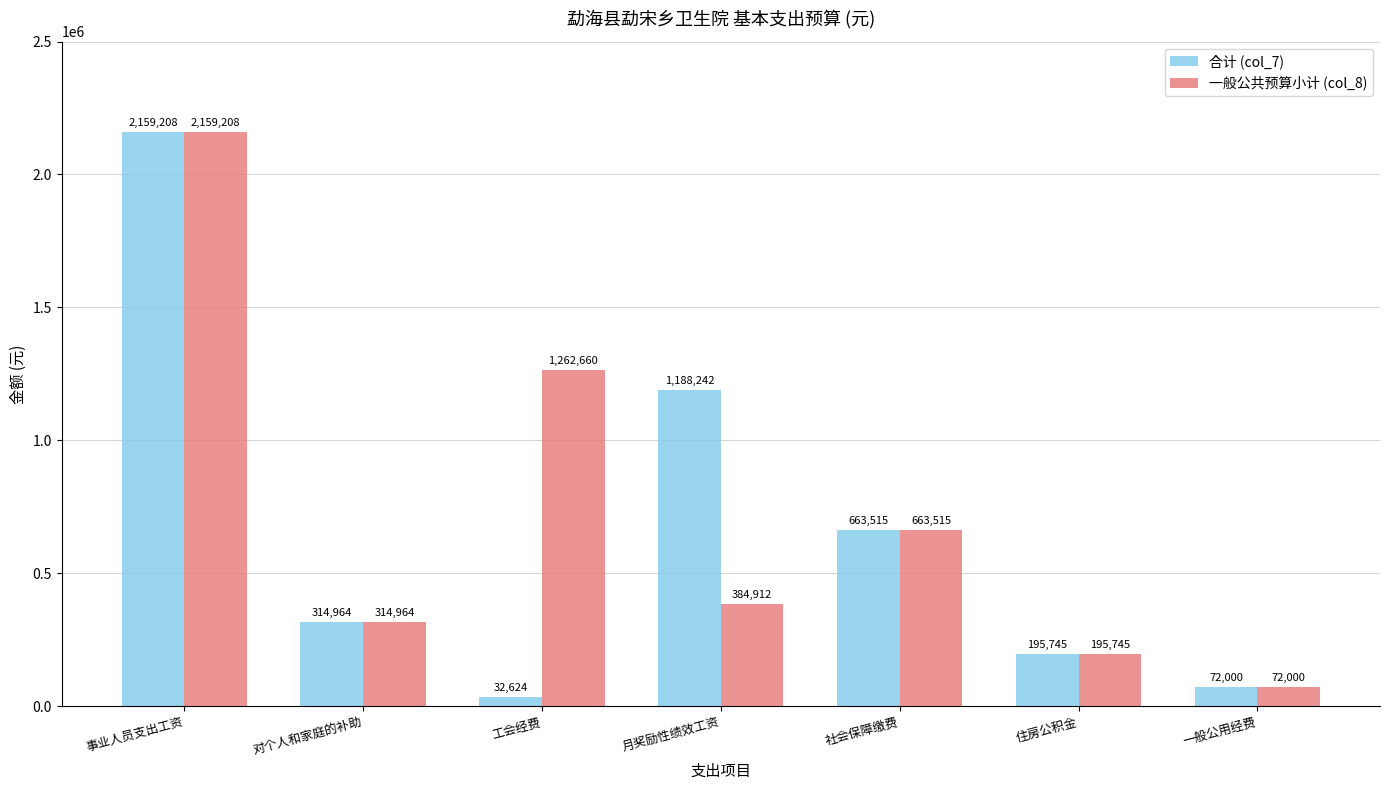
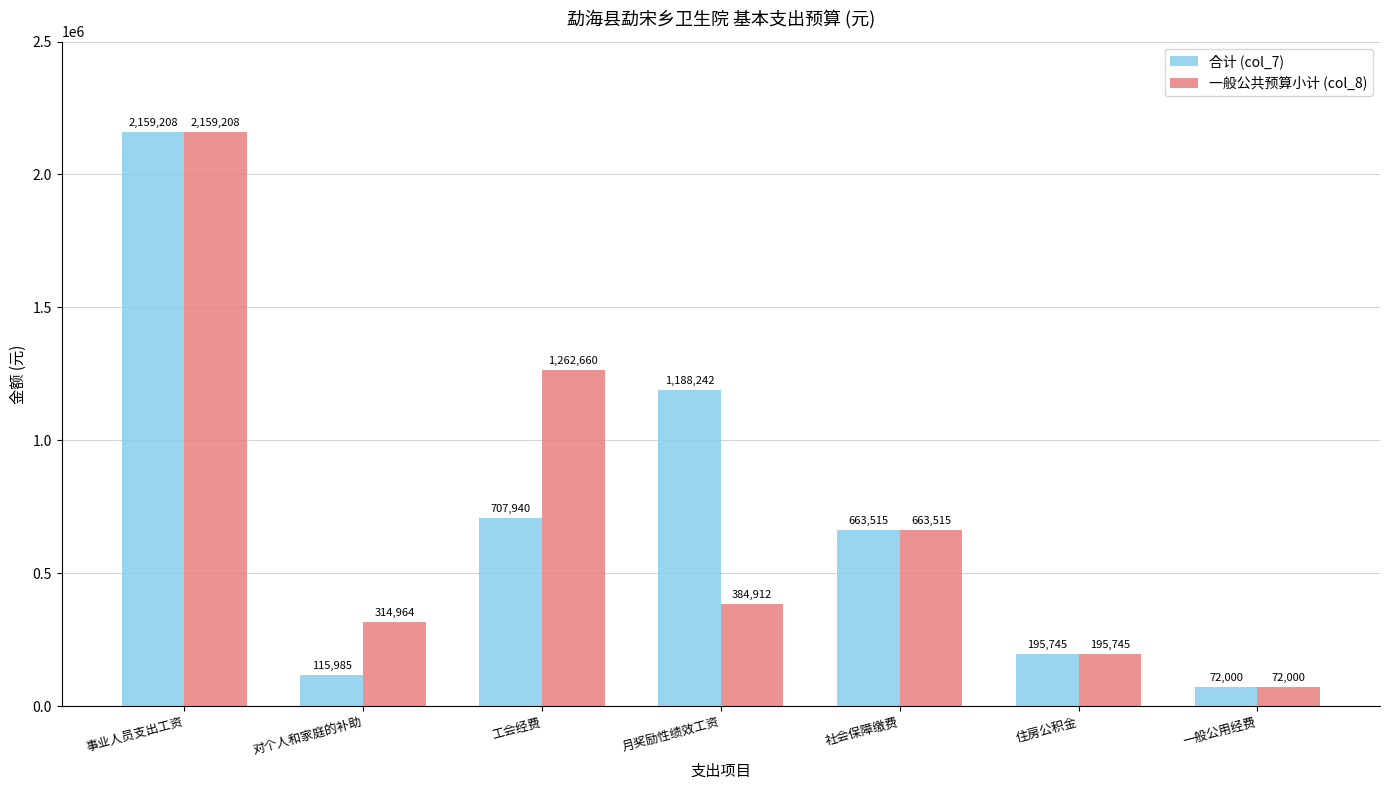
  {
    "合计 (col_7)": {
      "事业人员支出工资": "2,159,208",
-     "对个人和家庭的补助": "314,964",
-     "工会经费": "32,624",
+     "对个人和家庭的补助": "115,985",
+     "工会经费": "707,940",
      "月奖励性绩效工资": "1,188,242",
      "社会保障缴费": "663,515",
      "住房公积金": "195,745",
      "一般公用经费": "72,000"
    },
    "一般公共预算小计 (col_8)": {
      "事业人员支出工资": "2,159,208",
      "对个人和家庭的补助": "314,964",
      "工会经费": "1,262,660",
      "月奖励性绩效工资": "384,912",
      "社会保障缴费": "663,515",
      "住房公积金": "195,745",
      "一般公用经费": "72,000"
    }
  }
